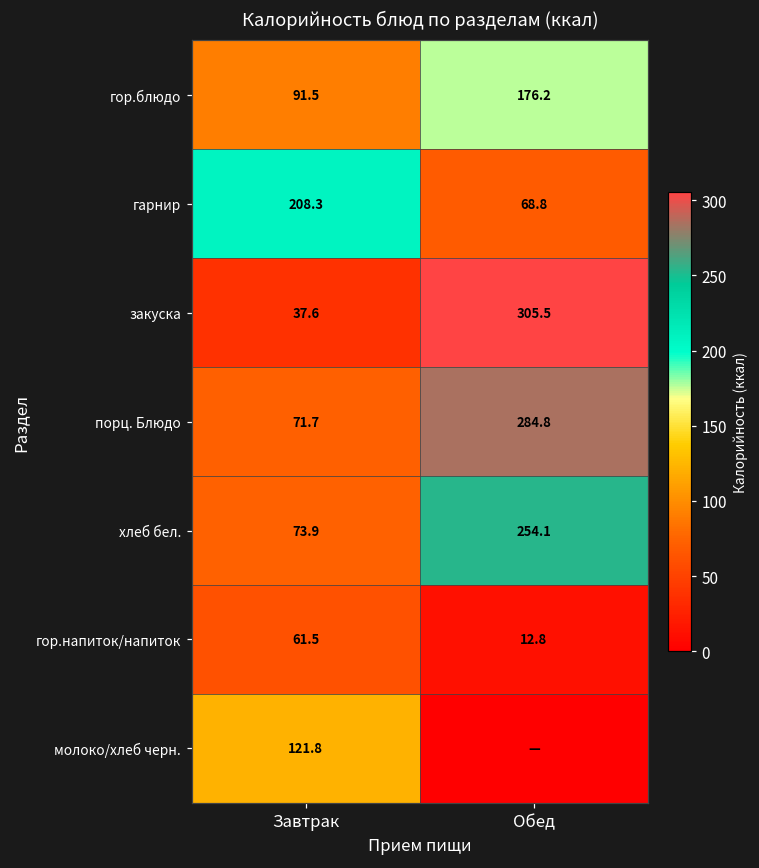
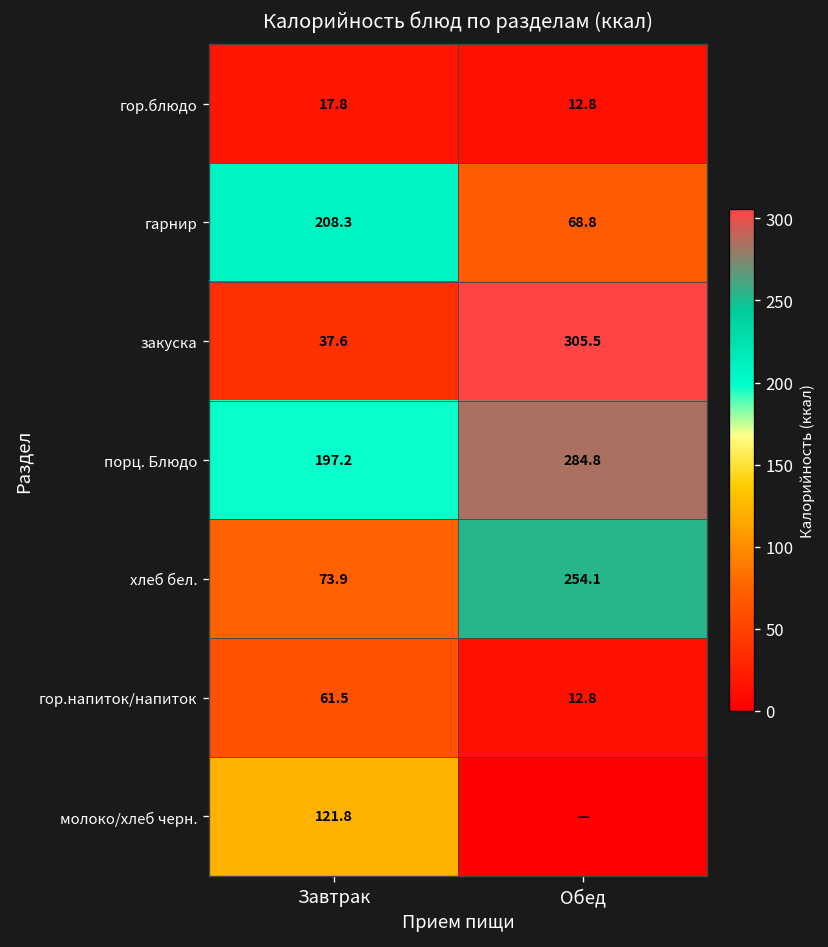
  {
    "гор.блюдо": {
-     "Завтрак": 91.5,
-     "Обед": 176.2
+     "Завтрак": 17.8,
+     "Обед": 12.8
    },
    "гарнир": {
      "Завтрак": 208.3,
      "Обед": 68.8
    },
    "закуска": {
      "Завтрак": 37.6,
      "Обед": 305.5
    },
    "порц. Блюдо": {
-     "Завтрак": 71.7,
+     "Завтрак": 197.2,
      "Обед": 284.8
    },
    "хлеб бел.": {
      "Завтрак": 73.9,
      "Обед": 254.1
    },
    "гор.напиток/напиток": {
      "Завтрак": 61.5,
      "Обед": 12.8
    },
    "молоко/хлеб черн.": {
      "Завтрак": 121.8
    }
  }
